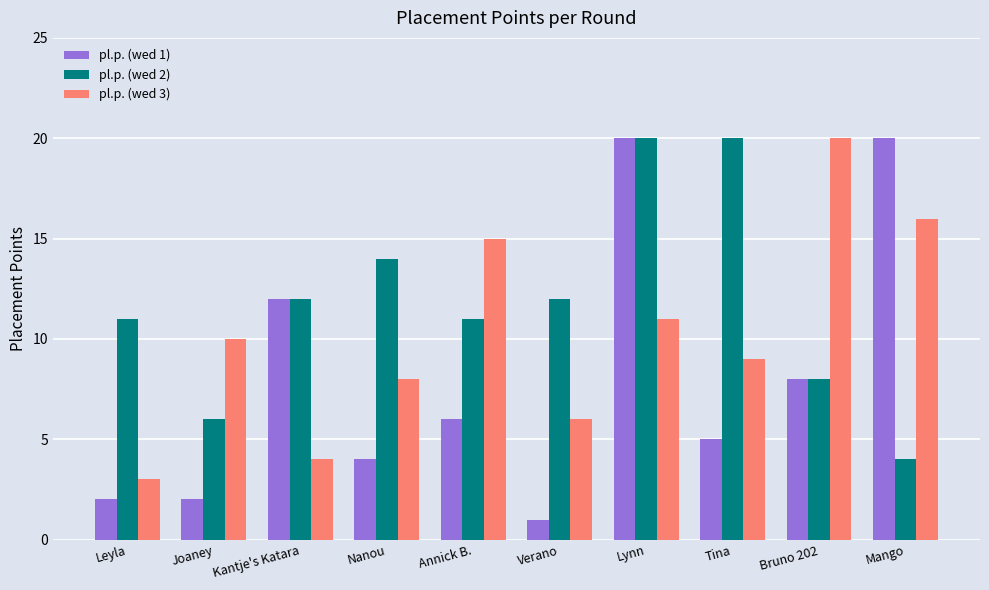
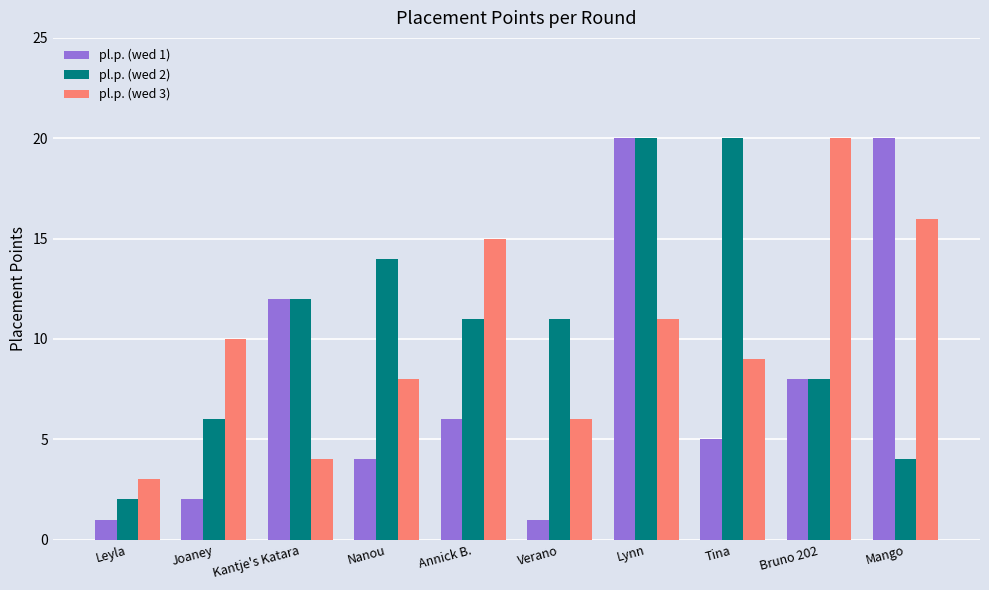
  {
    "pl.p. (wed 1)": {
-     "Leyla": 2,
+     "Leyla": 1,
      "Joaney": 2,
      "Kantje's Katara": 12,
      "Nanou": 4,
      "Annick B.": 6,
      "Verano": 1,
      "Lynn": 20,
      "Tina": 5,
      "Bruno 202": 8,
      "Mango": 20
    },
    "pl.p. (wed 2)": {
-     "Leyla": 11,
+     "Leyla": 2,
      "Joaney": 6,
      "Kantje's Katara": 12,
      "Nanou": 14,
      "Annick B.": 11,
-     "Verano": 12,
+     "Verano": 11,
      "Lynn": 20,
      "Tina": 20,
      "Bruno 202": 8,
      "Mango": 4
    },
    "pl.p. (wed 3)": {
      "Leyla": 3,
      "Joaney": 10,
      "Kantje's Katara": 4,
      "Nanou": 8,
      "Annick B.": 15,
      "Verano": 6,
      "Lynn": 11,
      "Tina": 9,
      "Bruno 202": 20,
      "Mango": 16
    }
  }
